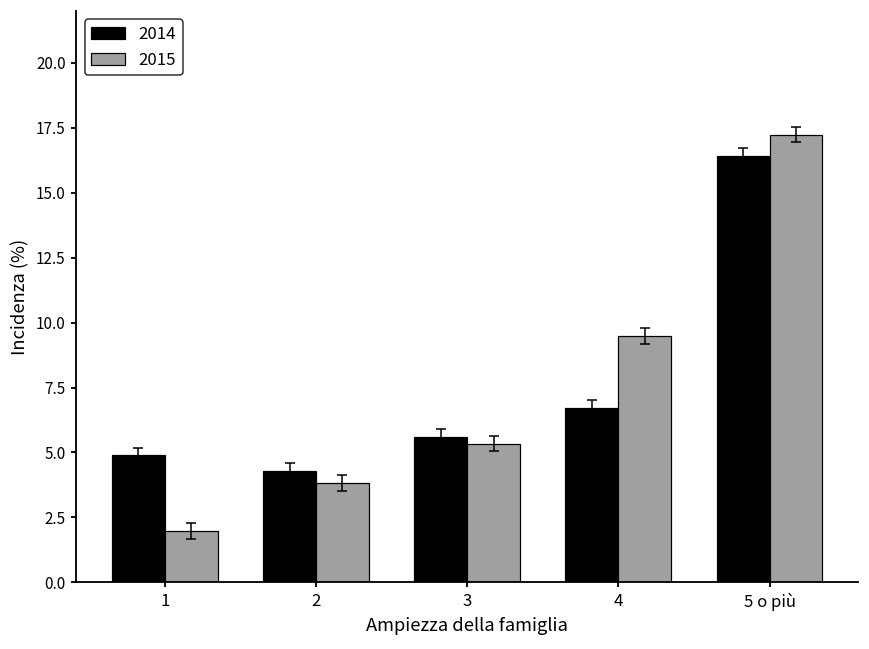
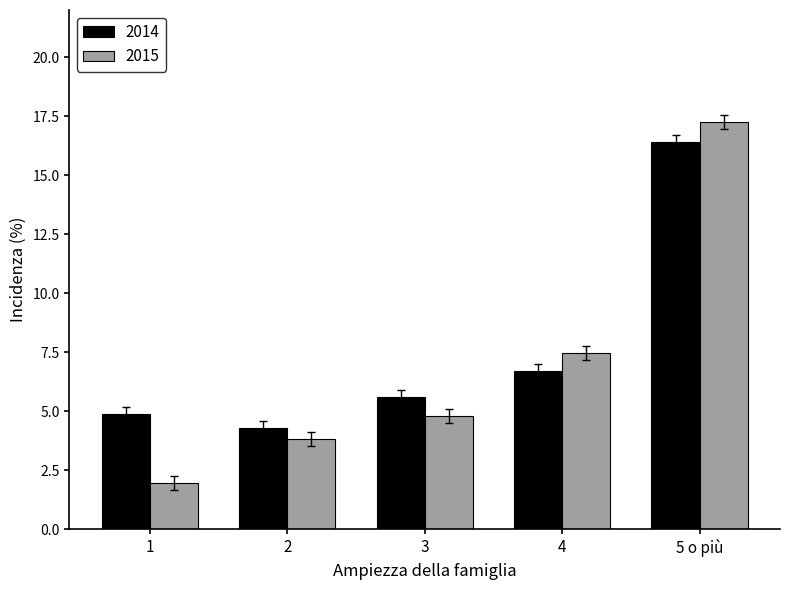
  {
    "2015": {
      "1": 2.0,
      "2": 3.8,
-     "3": 5.3,
-     "4": 9.5,
+     "3": 4.8,
+     "4": 7.5,
      "5 o più": 17.2
    }
  }
